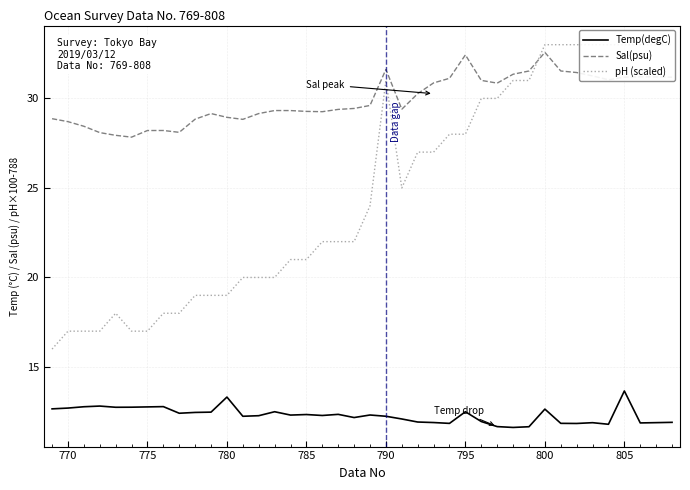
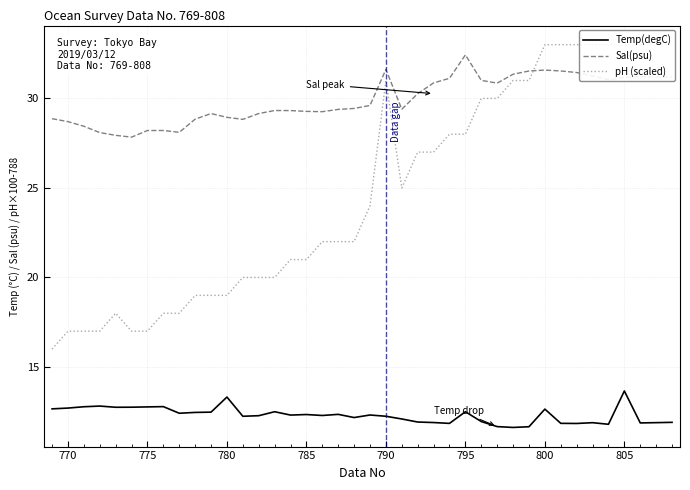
  {
    "Temp(degC)": {
      "770": 12.7,
      "775": 12.8,
      "780": 13.3,
      "785": 12.3,
      "790": 12.2,
      "795": 12.5,
      "800": 12.6,
      "805": 13.7
    },
    "Sal(psu)": {
      "770": 28.7,
      "775": 28.2,
      "780": 28.9,
      "785": 29.3,
      "790": 31.6,
      "795": 32.4,
-     "800": 32.6
+     "800": 31.6
    },
    "pH (scaled)": {
      "770": 17.0,
      "775": 17.0,
      "780": 19.0,
      "785": 21.0,
      "790": 31.0,
      "795": 28.0,
      "800": 33.0
    }
  }
